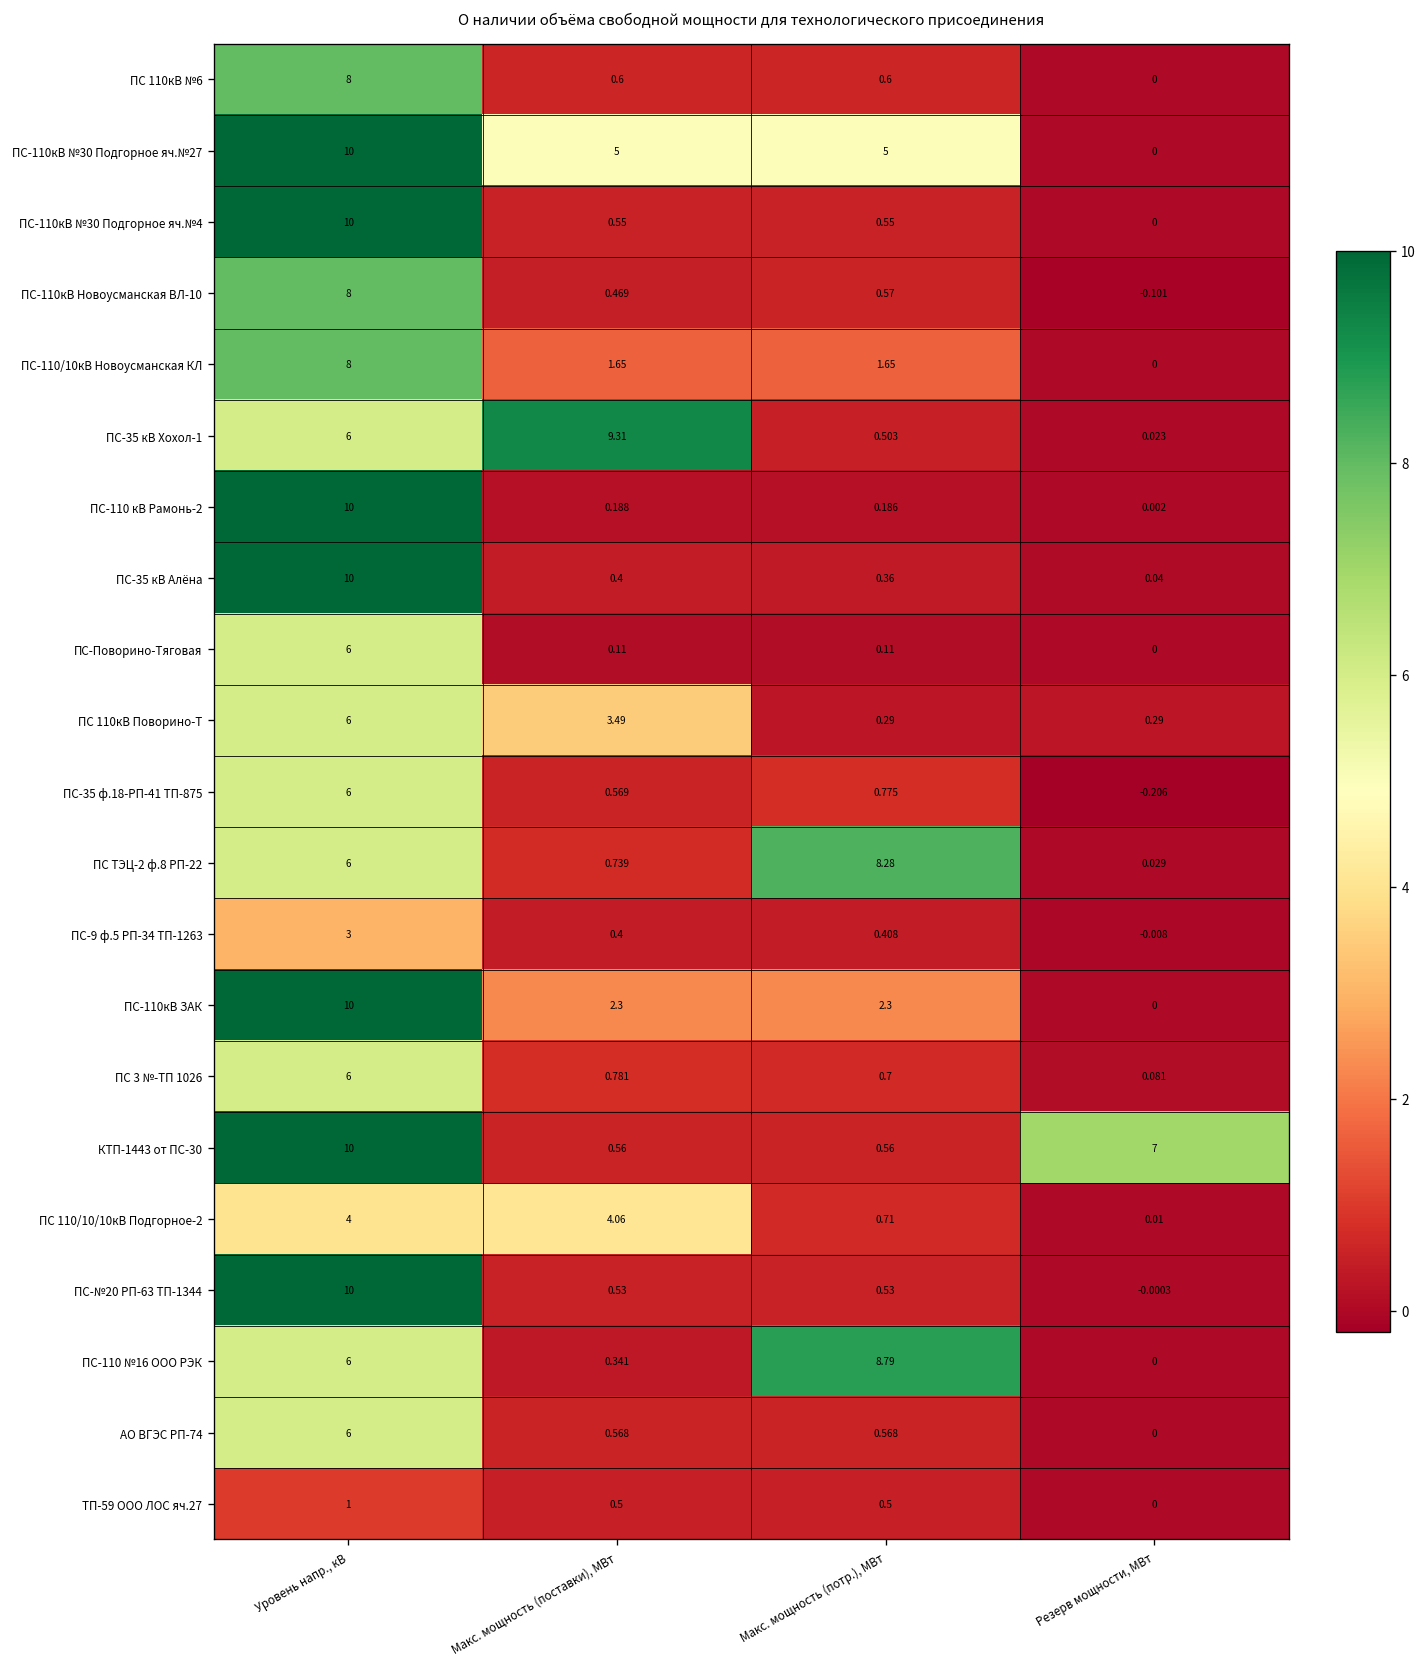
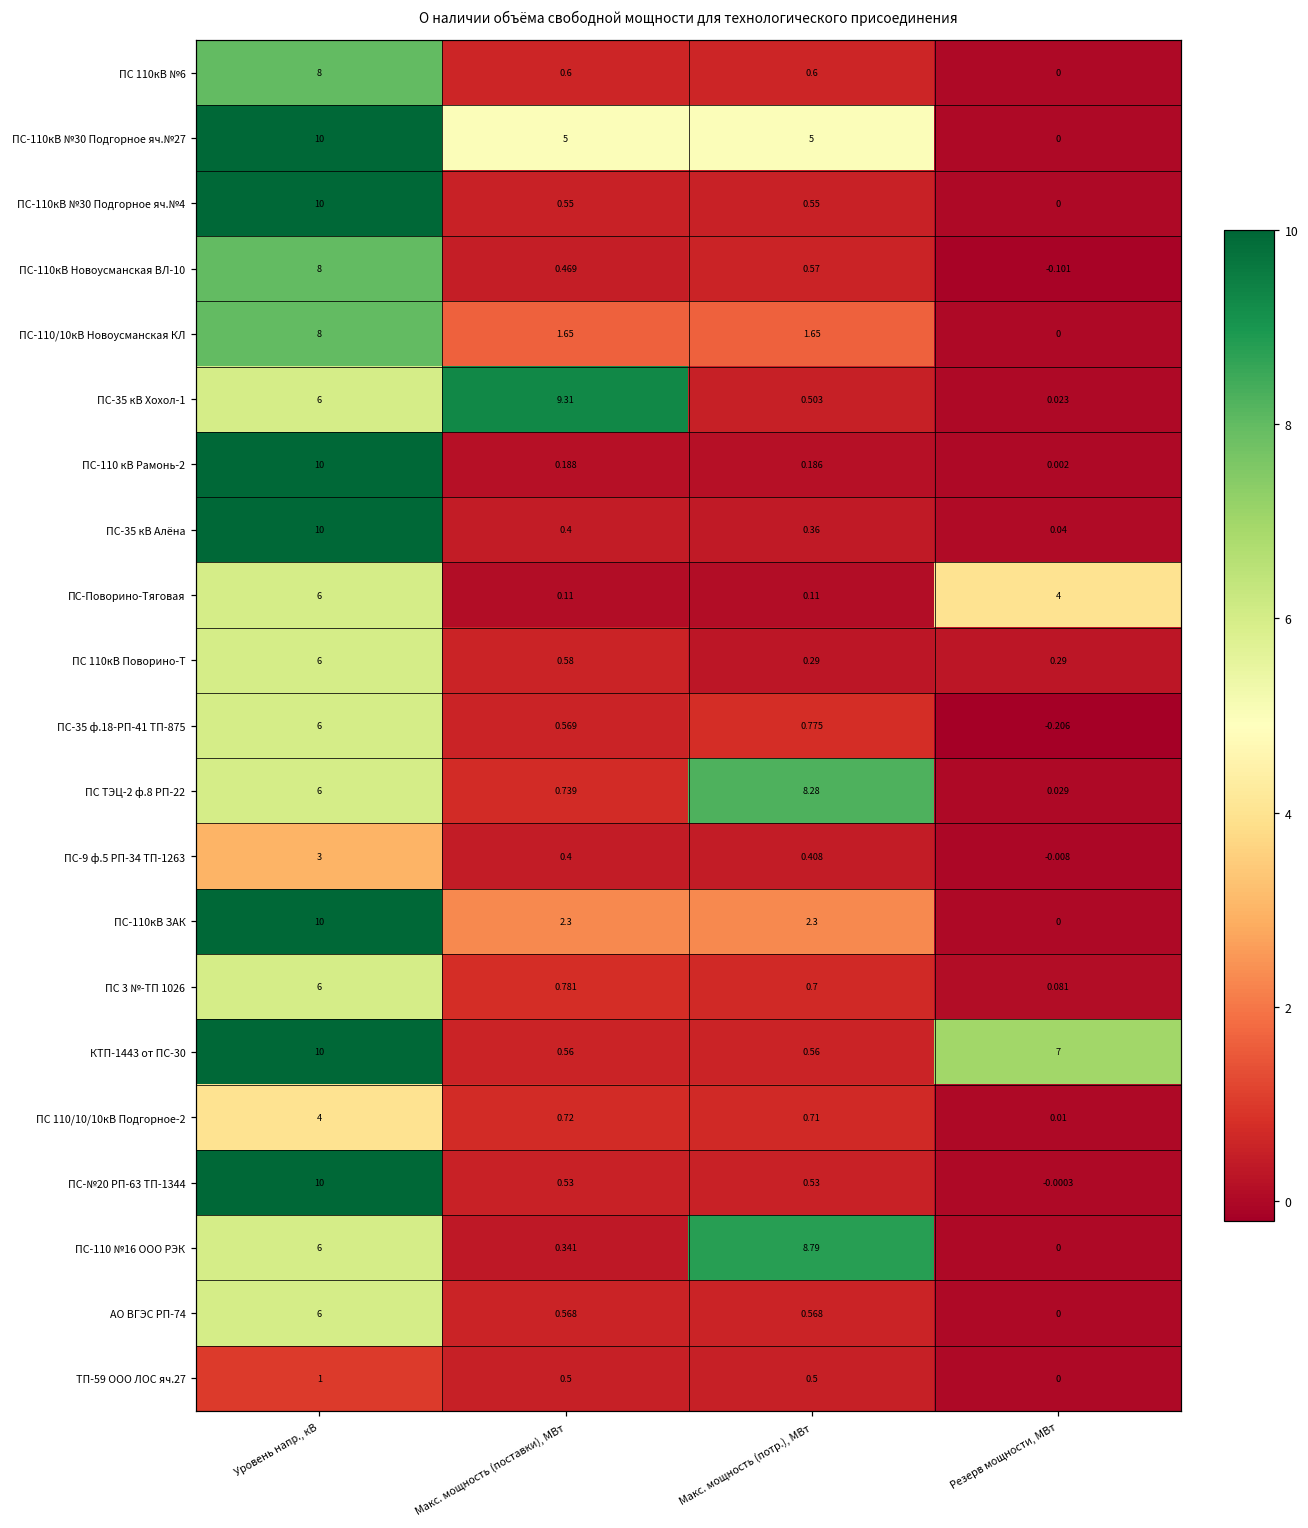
  {
    "ПС 110кВ №6": {
      "Уровень напр., кВ": 8,
      "Макс. мощность (поставки), МВт": 0.6,
      "Макс. мощность (потр.), МВт": 0.6,
      "Резерв мощности, МВт": 0
    },
    "ПС-110кВ №30 Подгорное яч.№27": {
      "Уровень напр., кВ": 10,
      "Макс. мощность (поставки), МВт": 5,
      "Макс. мощность (потр.), МВт": 5,
      "Резерв мощности, МВт": 0
    },
    "ПС-110кВ №30 Подгорное яч.№4": {
      "Уровень напр., кВ": 10,
      "Макс. мощность (поставки), МВт": 0.55,
      "Макс. мощность (потр.), МВт": 0.55,
      "Резерв мощности, МВт": 0
    },
    "ПС-110кВ Новоусманская ВЛ-10": {
      "Уровень напр., кВ": 8,
      "Макс. мощность (поставки), МВт": 0.469,
      "Макс. мощность (потр.), МВт": 0.57,
      "Резерв мощности, МВт": -0.101
    },
    "ПС-110/10кВ Новоусманская КЛ": {
      "Уровень напр., кВ": 8,
      "Макс. мощность (поставки), МВт": 1.65,
      "Макс. мощность (потр.), МВт": 1.65,
      "Резерв мощности, МВт": 0
    },
    "ПС-35 кВ Хохол-1": {
      "Уровень напр., кВ": 6,
      "Макс. мощность (поставки), МВт": 9.31,
      "Макс. мощность (потр.), МВт": 0.503,
      "Резерв мощности, МВт": 0.023
    },
    "ПС-110 кВ Рамонь-2": {
      "Уровень напр., кВ": 10,
      "Макс. мощность (поставки), МВт": 0.188,
      "Макс. мощность (потр.), МВт": 0.186,
      "Резерв мощности, МВт": 0.002
    },
    "ПС-35 кВ Алёна": {
      "Уровень напр., кВ": 10,
      "Макс. мощность (поставки), МВт": 0.4,
      "Макс. мощность (потр.), МВт": 0.36,
      "Резерв мощности, МВт": 0.04
    },
    "ПС-Поворино-Тяговая": {
      "Уровень напр., кВ": 6,
      "Макс. мощность (поставки), МВт": 0.11,
      "Макс. мощность (потр.), МВт": 0.11,
-     "Резерв мощности, МВт": 0
+     "Резерв мощности, МВт": 4
    },
    "ПС 110кВ Поворино-Т": {
      "Уровень напр., кВ": 6,
-     "Макс. мощность (поставки), МВт": 3.49,
+     "Макс. мощность (поставки), МВт": 0.58,
      "Макс. мощность (потр.), МВт": 0.29,
      "Резерв мощности, МВт": 0.29
    },
    "ПС-35 ф.18-РП-41 ТП-875": {
      "Уровень напр., кВ": 6,
      "Макс. мощность (поставки), МВт": 0.569,
      "Макс. мощность (потр.), МВт": 0.775,
      "Резерв мощности, МВт": -0.206
    },
    "ПС ТЭЦ-2 ф.8 РП-22": {
      "Уровень напр., кВ": 6,
      "Макс. мощность (поставки), МВт": 0.739,
      "Макс. мощность (потр.), МВт": 8.28,
      "Резерв мощности, МВт": 0.029
    },
    "ПС-9 ф.5 РП-34 ТП-1263": {
      "Уровень напр., кВ": 3,
      "Макс. мощность (поставки), МВт": 0.4,
      "Макс. мощность (потр.), МВт": 0.408,
      "Резерв мощности, МВт": -0.008
    },
    "ПС-110кВ ЗАК": {
      "Уровень напр., кВ": 10,
      "Макс. мощность (поставки), МВт": 2.3,
      "Макс. мощность (потр.), МВт": 2.3,
      "Резерв мощности, МВт": 0
    },
    "ПС 3 №-ТП 1026": {
      "Уровень напр., кВ": 6,
      "Макс. мощность (поставки), МВт": 0.781,
      "Макс. мощность (потр.), МВт": 0.7,
      "Резерв мощности, МВт": 0.081
    },
    "КТП-1443 от ПС-30": {
      "Уровень напр., кВ": 10,
      "Макс. мощность (поставки), МВт": 0.56,
      "Макс. мощность (потр.), МВт": 0.56,
      "Резерв мощности, МВт": 7
    },
    "ПС 110/10/10кВ Подгорное-2": {
      "Уровень напр., кВ": 4,
-     "Макс. мощность (поставки), МВт": 4.06,
+     "Макс. мощность (поставки), МВт": 0.72,
      "Макс. мощность (потр.), МВт": 0.71,
      "Резерв мощности, МВт": 0.01
    },
    "ПС-№20 РП-63 ТП-1344": {
      "Уровень напр., кВ": 10,
      "Макс. мощность (поставки), МВт": 0.53,
      "Макс. мощность (потр.), МВт": 0.53,
      "Резерв мощности, МВт": -0.0003
    },
    "ПС-110 №16 ООО РЭК": {
      "Уровень напр., кВ": 6,
      "Макс. мощность (поставки), МВт": 0.341,
      "Макс. мощность (потр.), МВт": 8.79,
      "Резерв мощности, МВт": 0
    },
    "АО ВГЭС РП-74": {
      "Уровень напр., кВ": 6,
      "Макс. мощность (поставки), МВт": 0.568,
      "Макс. мощность (потр.), МВт": 0.568,
      "Резерв мощности, МВт": 0
    },
    "ТП-59 ООО ЛОС яч.27": {
      "Уровень напр., кВ": 1,
      "Макс. мощность (поставки), МВт": 0.5,
      "Макс. мощность (потр.), МВт": 0.5,
      "Резерв мощности, МВт": 0
    }
  }
